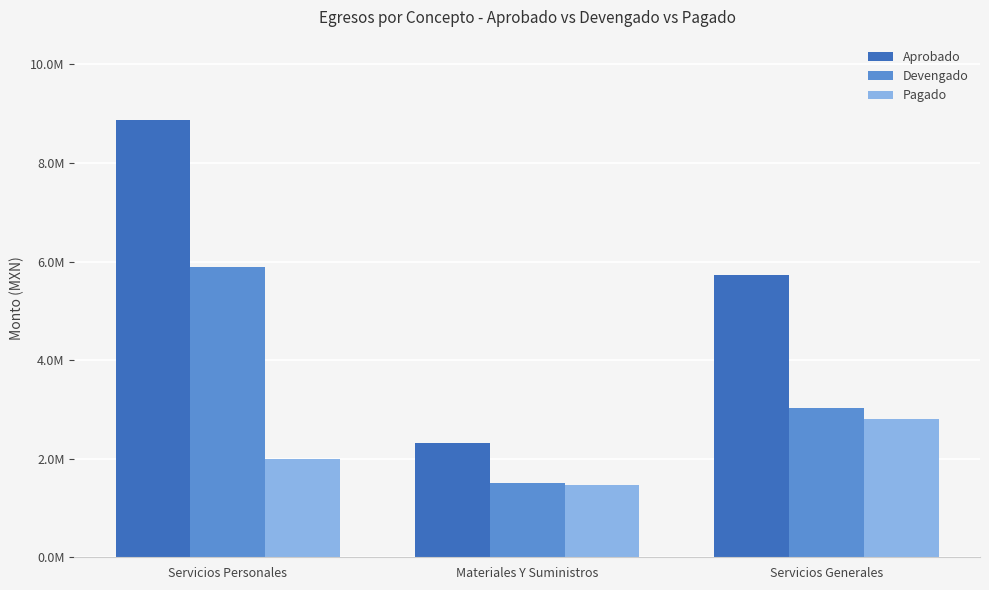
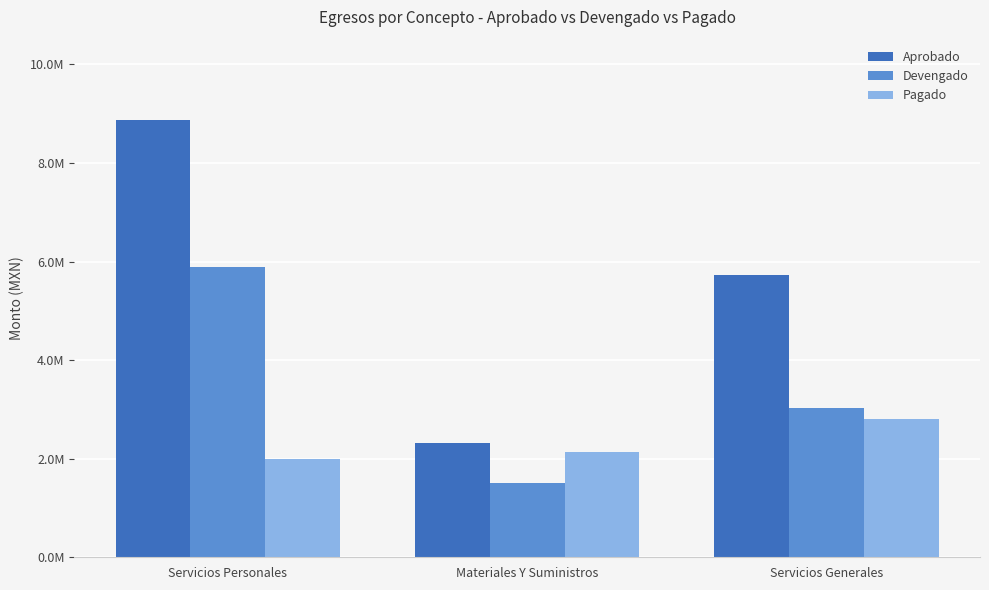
  {
    "Pagado": {
      "Servicios Personales": 2000000,
-     "Materiales Y Suministros": 1500000,
+     "Materiales Y Suministros": 2100000,
      "Servicios Generales": 2800000
    }
  }
